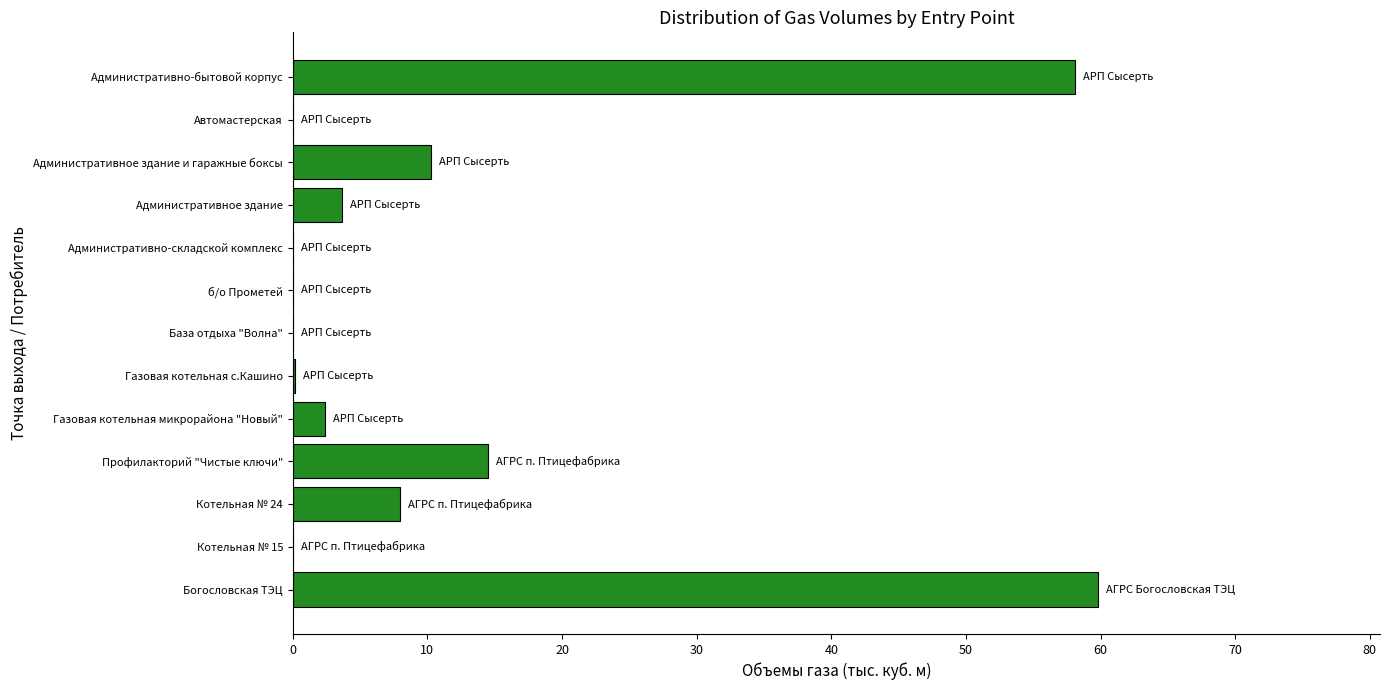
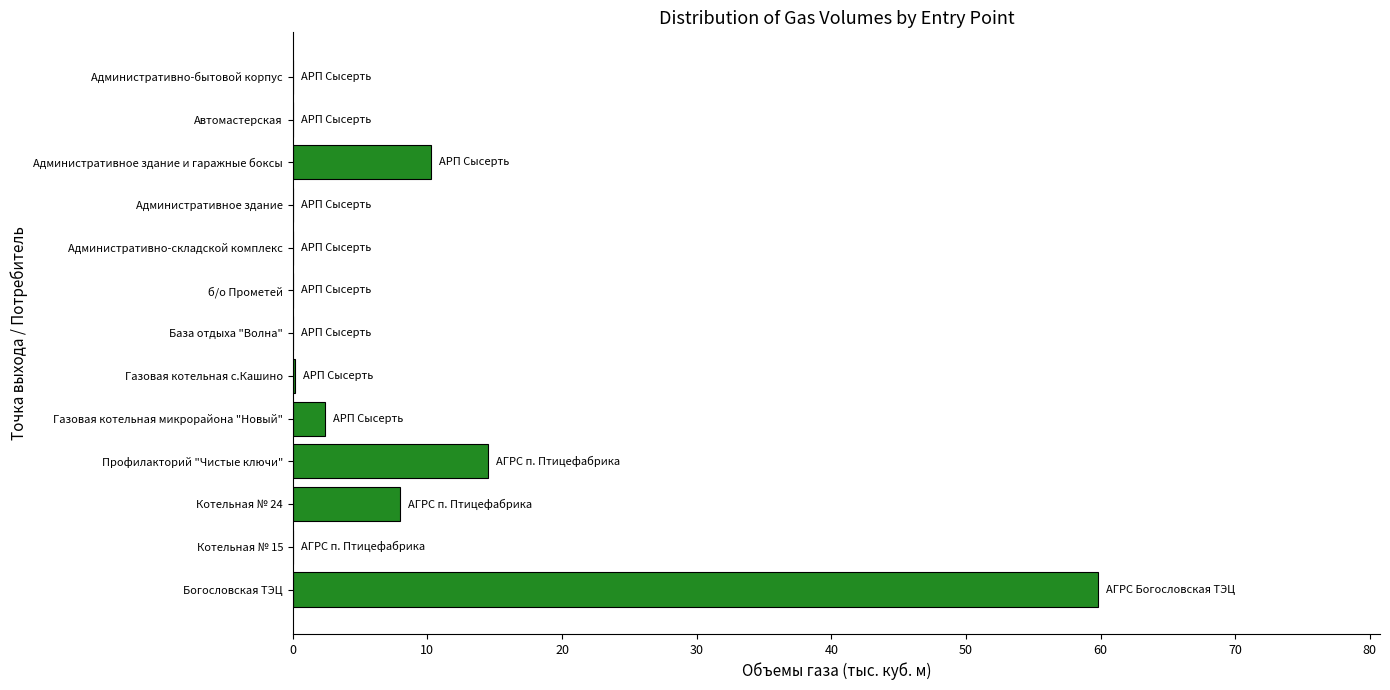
  {
-   "Административно-бытовой корпус": 58.1,
+   "Административно-бытовой корпус": 0.0,
    "Административное здание и гаражные боксы": 10.3,
-   "Административное здание": 3.7,
+   "Административное здание": 0.0,
    "Газовая котельная микрорайона \"Новый\"": 2.4,
    "Профилакторий \"Чистые ключи\"": 14.5,
    "Котельная № 24": 7.9,
    "Богословская ТЭЦ": 59.8
  }
